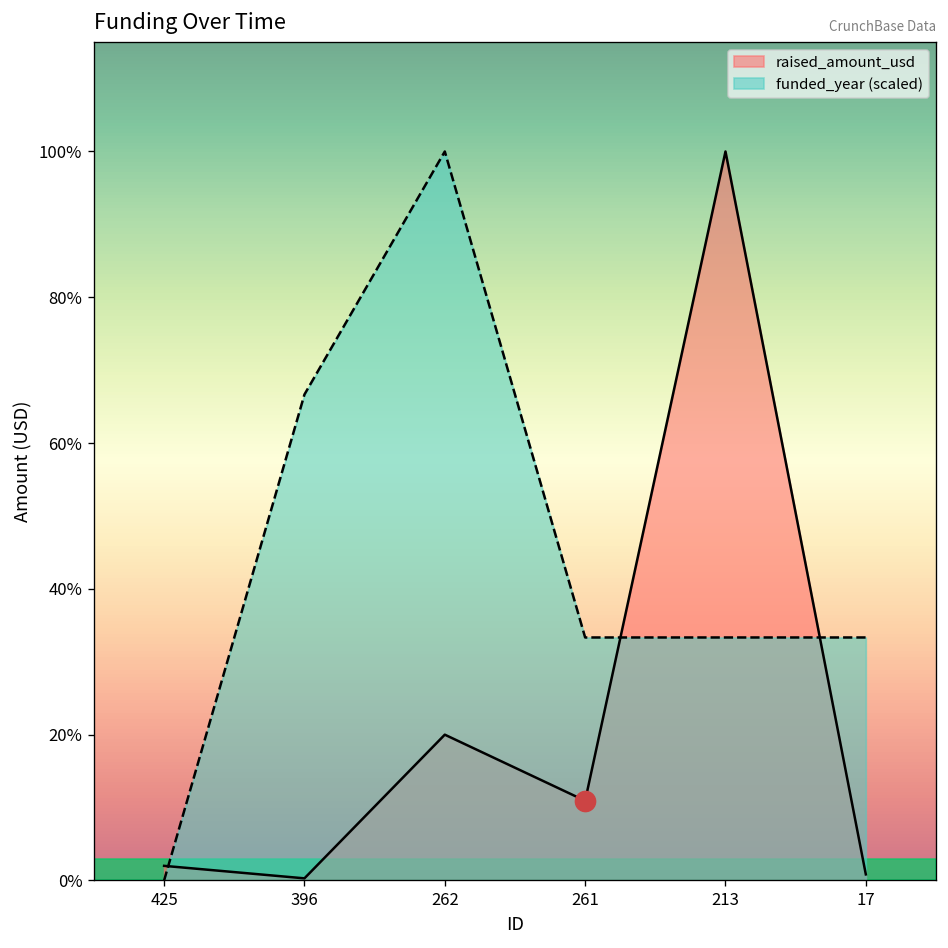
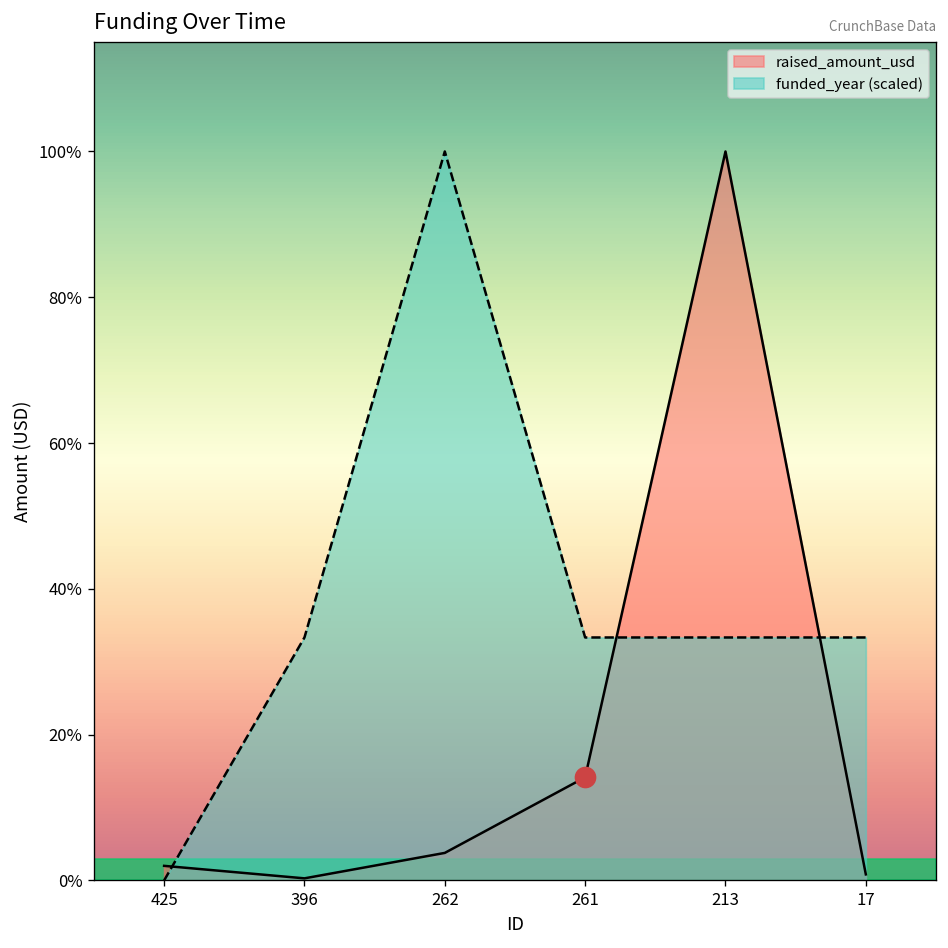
  {
    "raised_amount_usd": {
-     "262": "20%",
-     "261": "11%",
+     "262": "4%",
+     "261": "14%",
      "213": "100%"
    },
    "funded_year (scaled)": {
-     "396": "67%",
+     "396": "33%",
      "262": "100%",
      "261": "33%",
      "213": "33%",
      "17": "33%"
    }
  }
